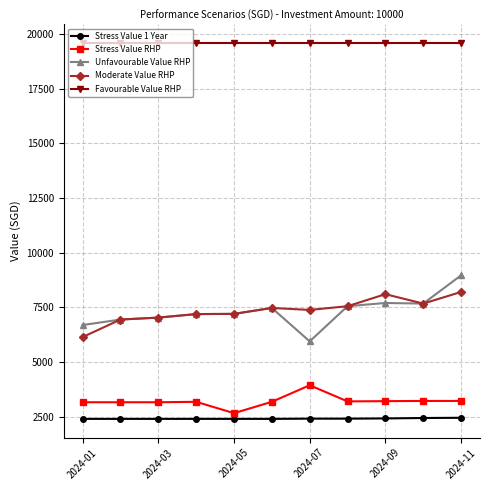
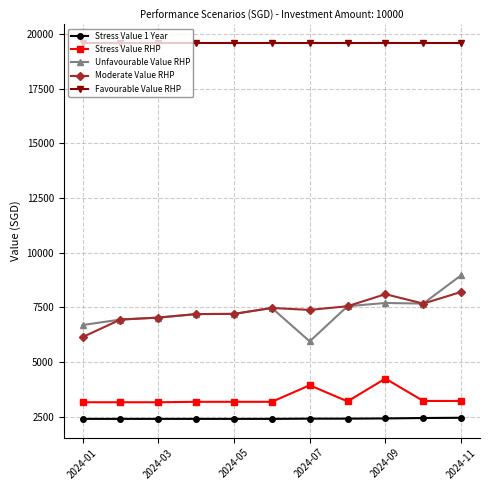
  {
    "Stress Value 1 Year": {
      "2024-01": 2400,
      "2024-03": 2400,
      "2024-05": 2400,
      "2024-07": 2400,
      "2024-09": 2400,
      "2024-11": 2500
    },
    "Stress Value RHP": {
      "2024-01": 3200,
      "2024-03": 3200,
-     "2024-05": 2700,
+     "2024-05": 3200,
      "2024-07": 3900,
-     "2024-09": 3200,
+     "2024-09": 4200,
      "2024-11": 3200
    },
    "Unfavourable Value RHP": {
      "2024-01": 6700,
      "2024-07": 5900,
      "2024-09": 7700,
      "2024-11": 9000
    },
    "Moderate Value RHP": {
      "2024-01": 6100,
      "2024-07": 7400,
      "2024-09": 8100,
      "2024-11": 8200
    },
    "Favourable Value RHP": {
      "2024-05": 19600,
      "2024-07": 19600,
      "2024-09": 19600,
      "2024-11": 19600
    }
  }
